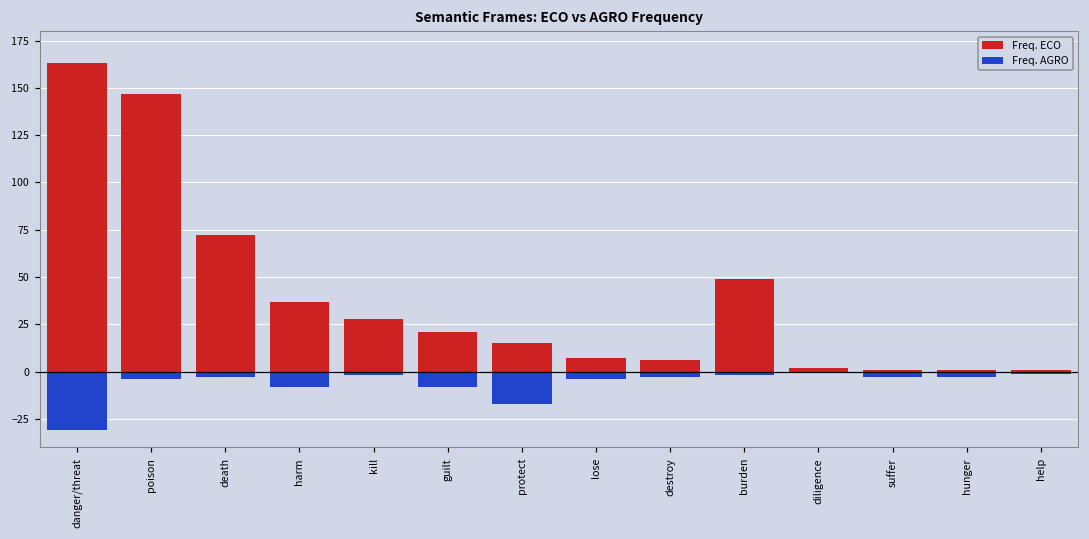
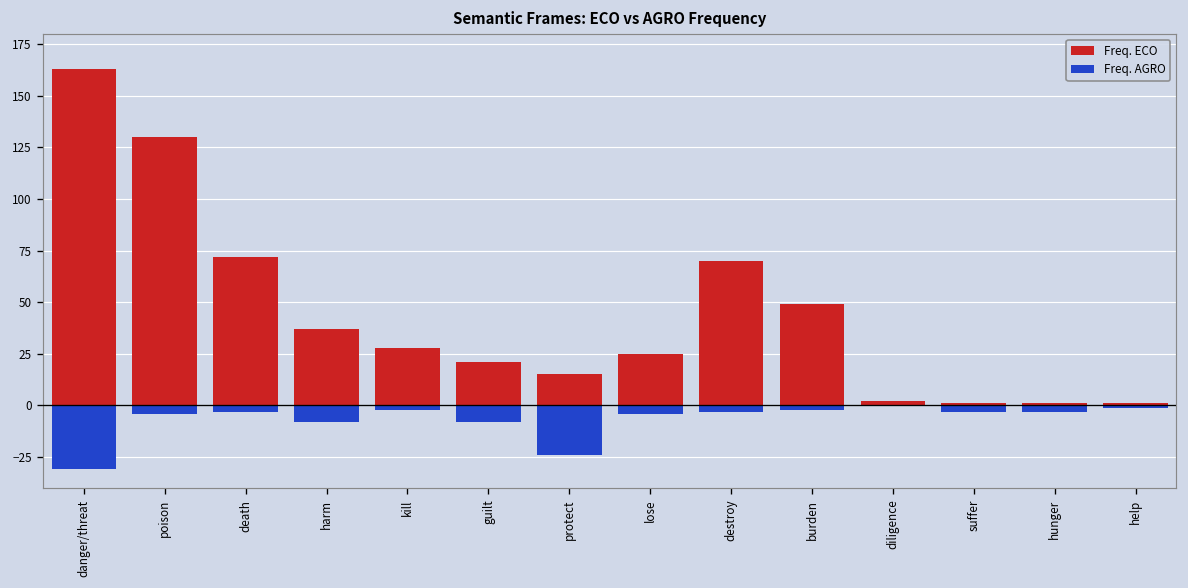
  {
    "Freq. ECO": {
      "danger/threat": 163,
-     "poison": 147,
+     "poison": 130,
      "death": 72,
      "harm": 37,
      "kill": 28,
      "guilt": 21,
      "protect": 15,
-     "lose": 7,
-     "destroy": 6,
+     "lose": 25,
+     "destroy": 70,
      "burden": 49,
      "diligence": 2
    },
    "Freq. AGRO": {
      "danger/threat": -31,
      "poison": -4,
      "death": -3,
      "harm": -8,
      "kill": -2,
      "guilt": -8,
-     "protect": -17,
+     "protect": -24,
      "lose": -4,
      "destroy": -3,
      "burden": -2,
      "diligence": 0,
      "suffer": -3,
      "hunger": -3
    }
  }
